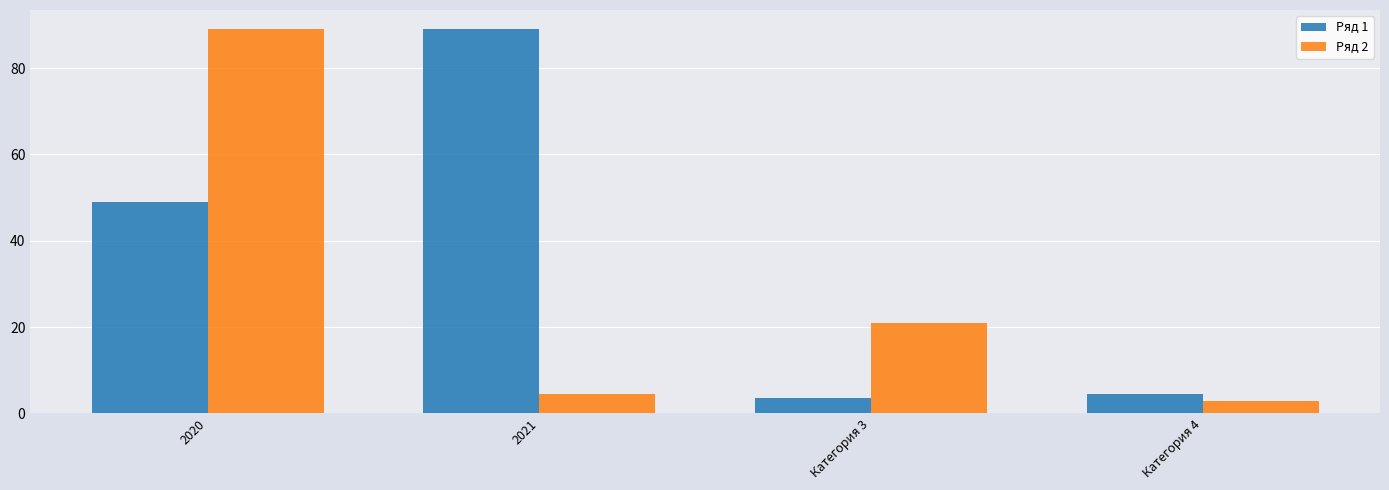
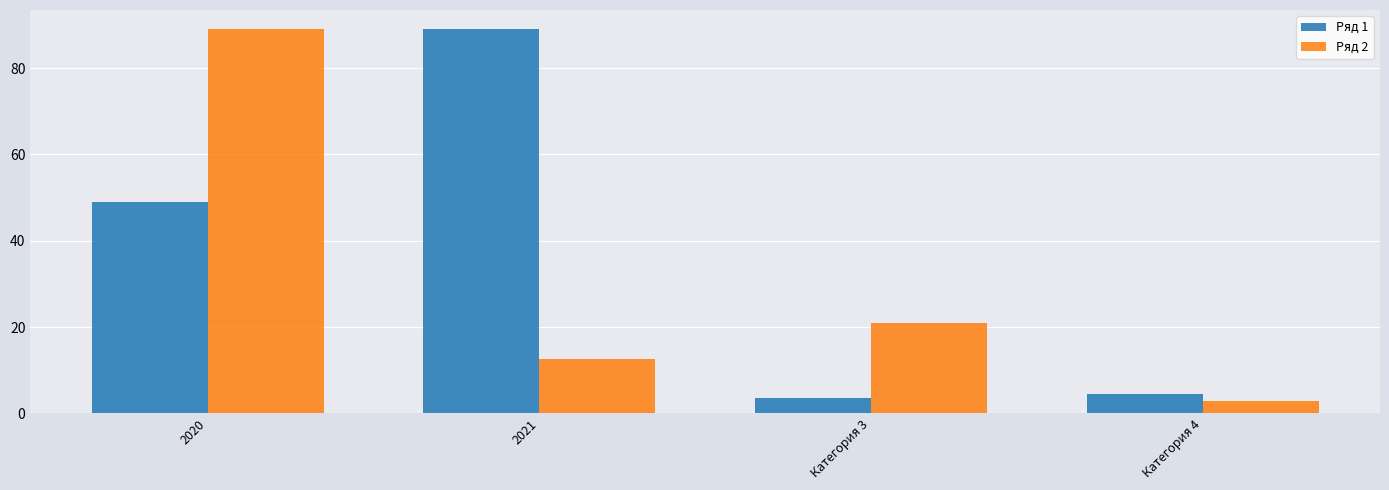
  {
    "Ряд 1": {
      "2020": 49,
      "2021": 89,
      "Категория 3": 4,
      "Категория 4": 5
    },
    "Ряд 2": {
      "2020": 89,
-     "2021": 4,
+     "2021": 13,
      "Категория 3": 21,
      "Категория 4": 3
    }
  }
